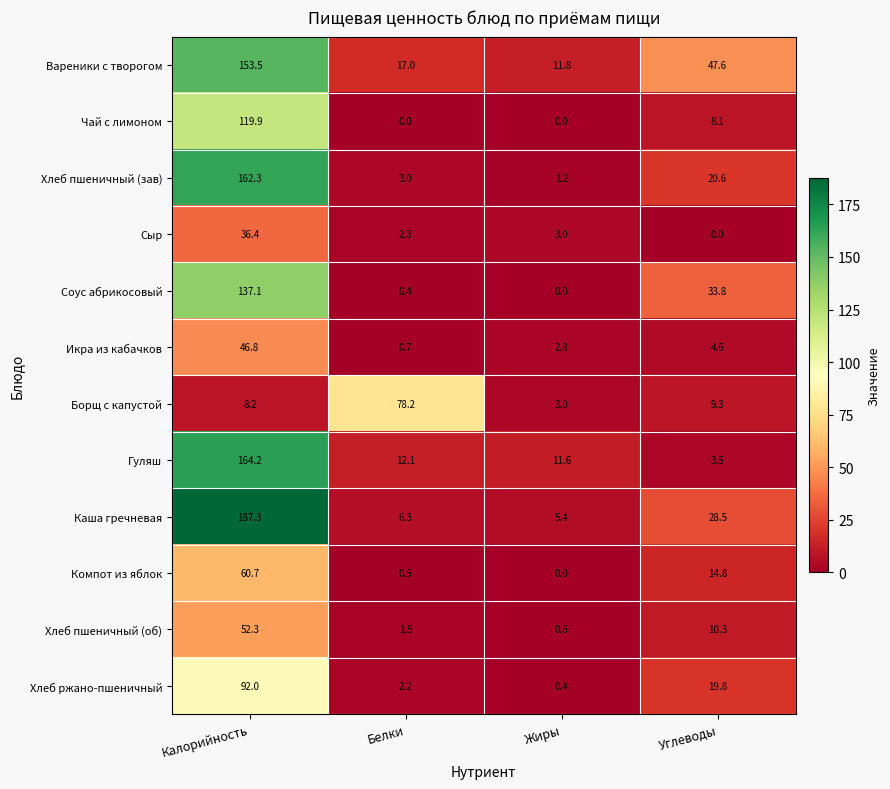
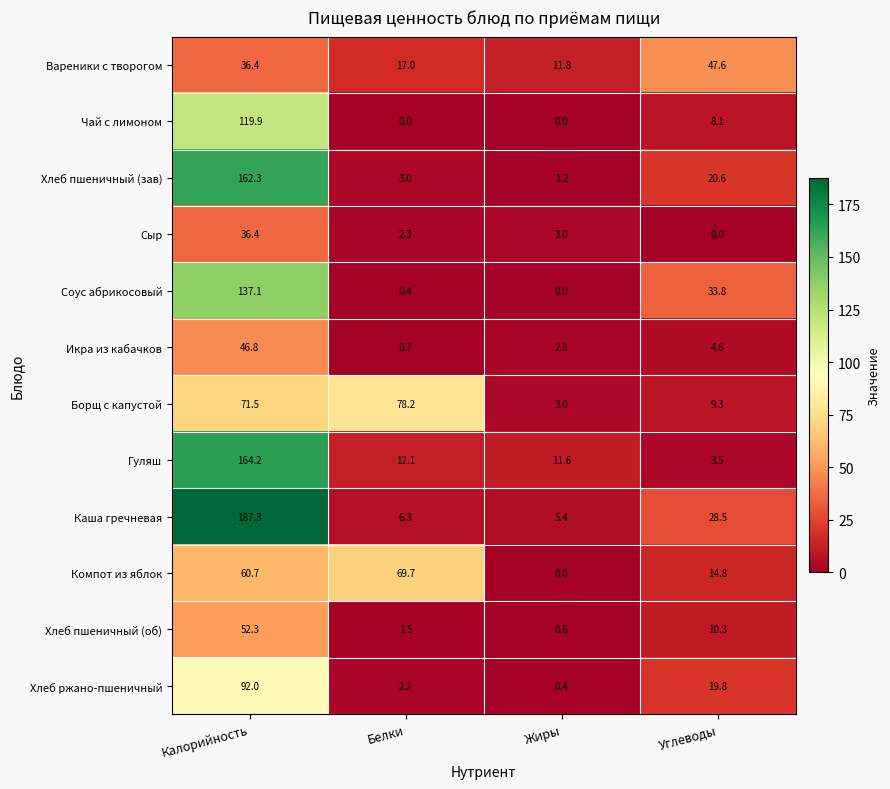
  {
    "Вареники с творогом": {
-     "Калорийность": 153.5,
+     "Калорийность": 36.4,
      "Белки": 17.0,
      "Жиры": 11.8,
      "Углеводы": 47.6
    },
    "Чай с лимоном": {
      "Калорийность": 119.9,
      "Белки": 0.0,
      "Жиры": 0.0,
      "Углеводы": 8.1
    },
    "Хлеб пшеничный (зав)": {
      "Калорийность": 162.3,
      "Белки": 3.0,
      "Жиры": 1.2,
      "Углеводы": 20.6
    },
    "Сыр": {
      "Калорийность": 36.4,
      "Белки": 2.3,
      "Жиры": 3.0,
      "Углеводы": 0.0
    },
    "Соус абрикосовый": {
      "Калорийность": 137.1,
      "Белки": 0.4,
      "Жиры": 0.0,
      "Углеводы": 33.8
    },
    "Икра из кабачков": {
      "Калорийность": 46.8,
      "Белки": 0.7,
      "Жиры": 2.8,
      "Углеводы": 4.6
    },
    "Борщ с капустой": {
-     "Калорийность": 8.2,
+     "Калорийность": 71.5,
      "Белки": 78.2,
      "Жиры": 3.0,
      "Углеводы": 9.3
    },
    "Гуляш": {
      "Калорийность": 164.2,
      "Белки": 12.1,
      "Жиры": 11.6,
      "Углеводы": 3.5
    },
    "Каша гречневая": {
      "Калорийность": 187.3,
      "Белки": 6.3,
      "Жиры": 5.4,
      "Углеводы": 28.5
    },
    "Компот из яблок": {
      "Калорийность": 60.7,
-     "Белки": 0.5,
+     "Белки": 69.7,
      "Жиры": 0.0,
      "Углеводы": 14.8
    },
    "Хлеб пшеничный (об)": {
      "Калорийность": 52.3,
      "Белки": 1.5,
      "Жиры": 0.6,
      "Углеводы": 10.3
    },
    "Хлеб ржано-пшеничный": {
      "Калорийность": 92.0,
      "Белки": 2.2,
      "Жиры": 0.4,
      "Углеводы": 19.8
    }
  }
